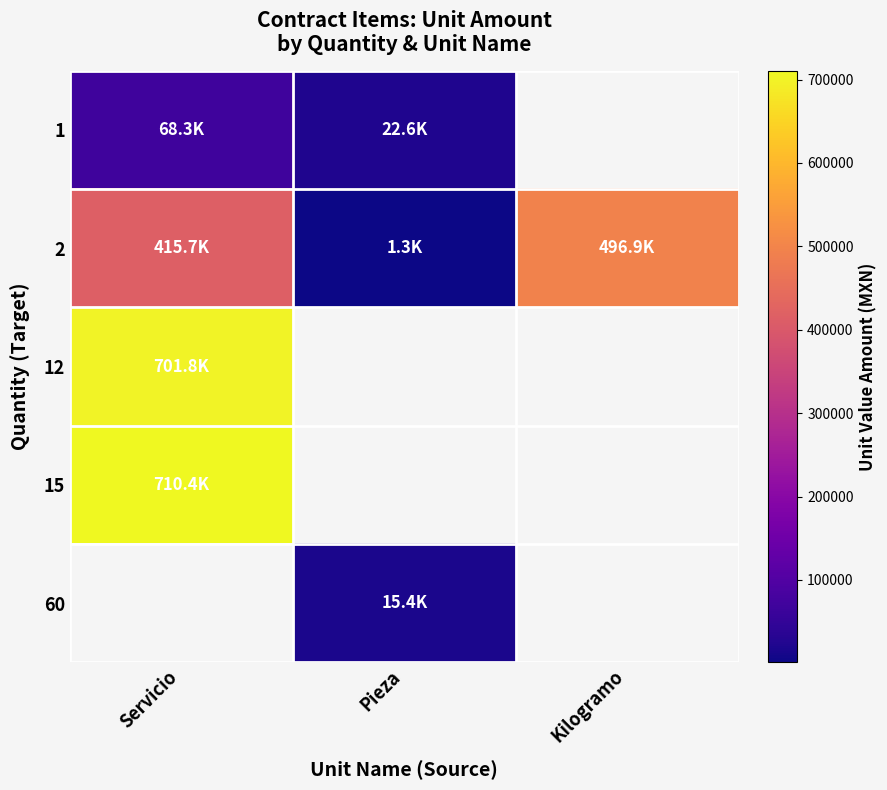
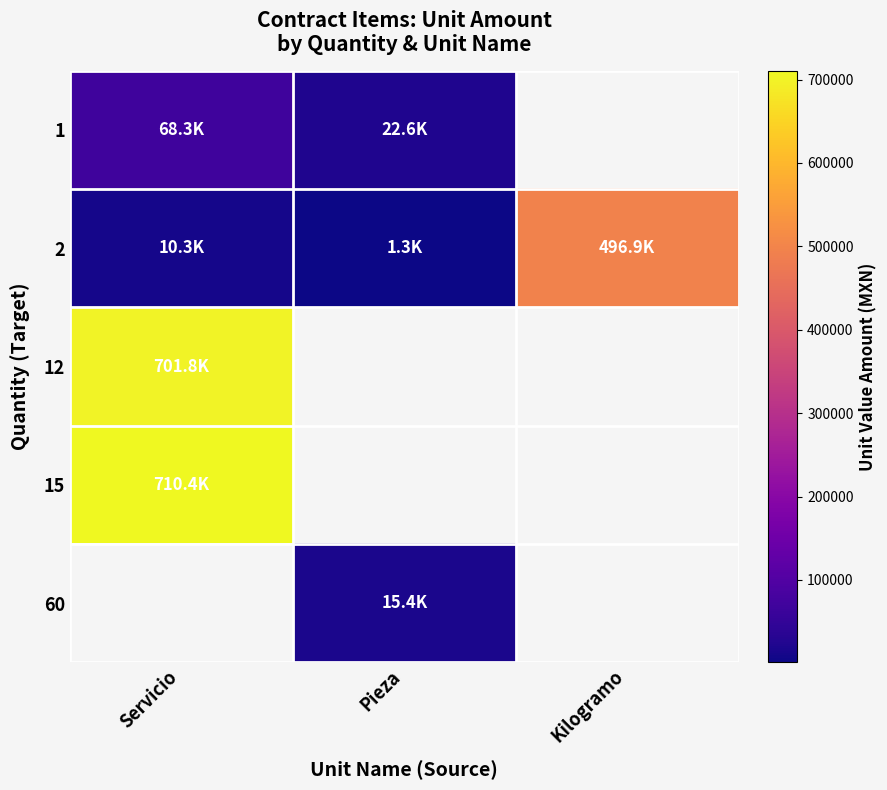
  {
    "1": {
      "Servicio": "68.3K",
      "Pieza": "22.6K"
    },
    "2": {
-     "Servicio": "415.7K",
+     "Servicio": "10.3K",
      "Pieza": "1.3K",
      "Kilogramo": "496.9K"
    },
    "12": {
      "Servicio": "701.8K"
    },
    "15": {
      "Servicio": "710.4K"
    },
    "60": {
      "Pieza": "15.4K"
    }
  }
